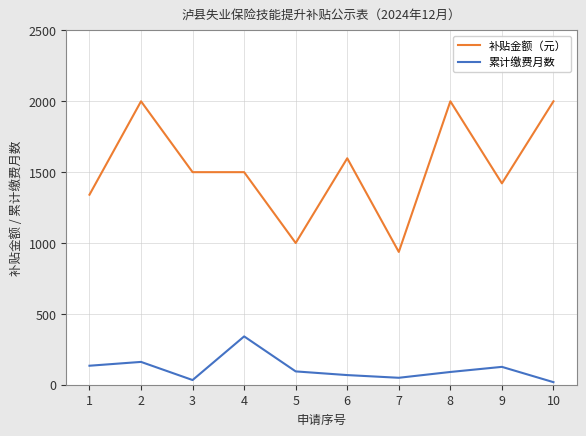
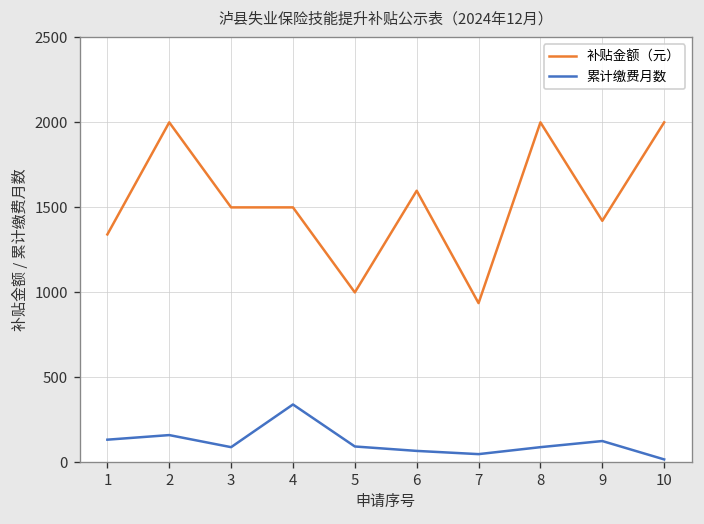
  {
    "补贴金额（元）": {
      "1": 1340,
      "2": 2000,
      "3": 1500,
      "4": 1500,
      "5": 1000,
      "6": 1600,
      "7": 940,
      "8": 2000,
      "9": 1420,
      "10": 2000
    },
    "累计缴费月数": {
      "1": 130,
      "2": 160,
-     "3": 30,
+     "3": 90,
      "4": 340,
      "5": 90,
      "6": 70,
      "7": 50,
      "8": 90,
      "9": 130,
      "10": 20
    }
  }
